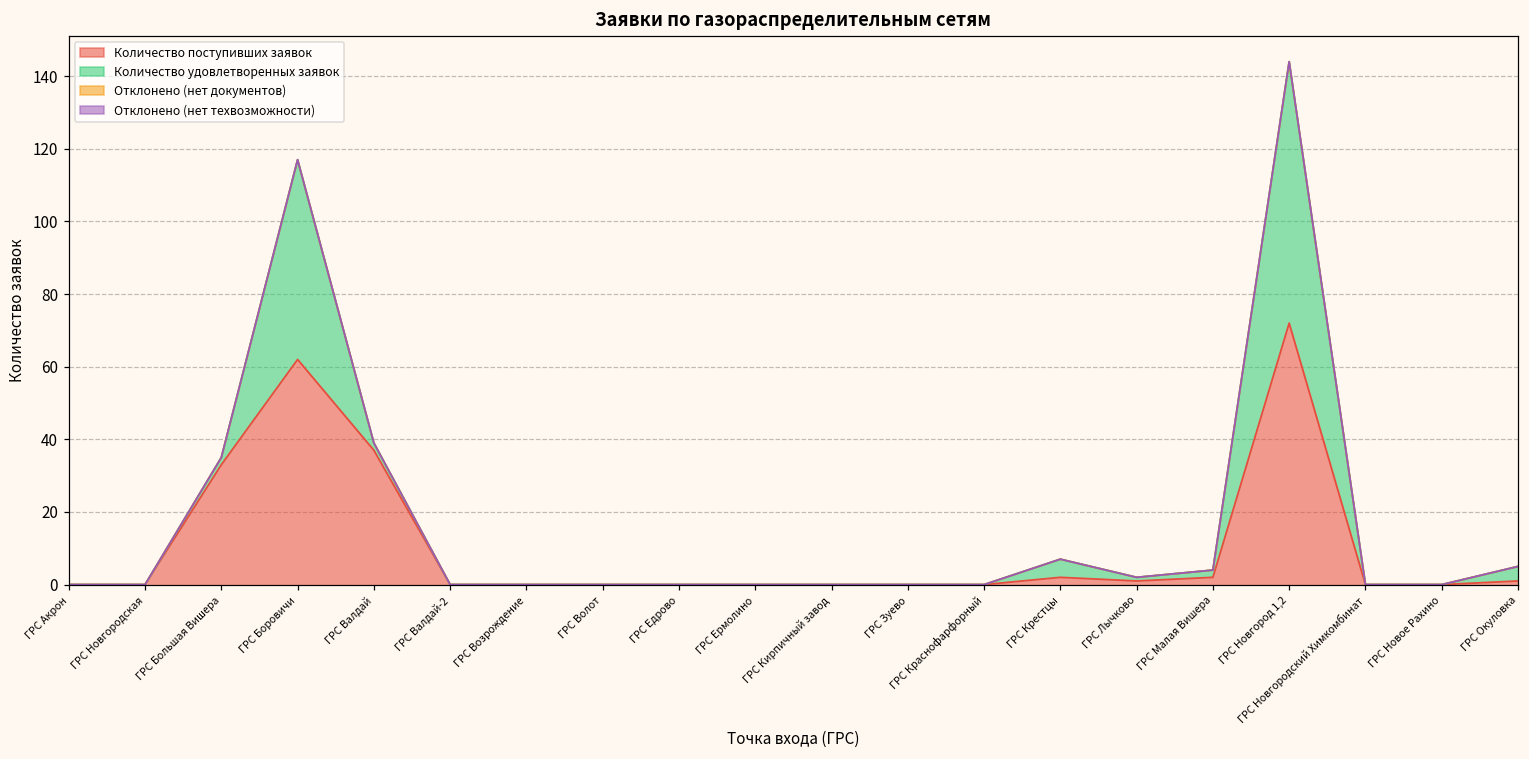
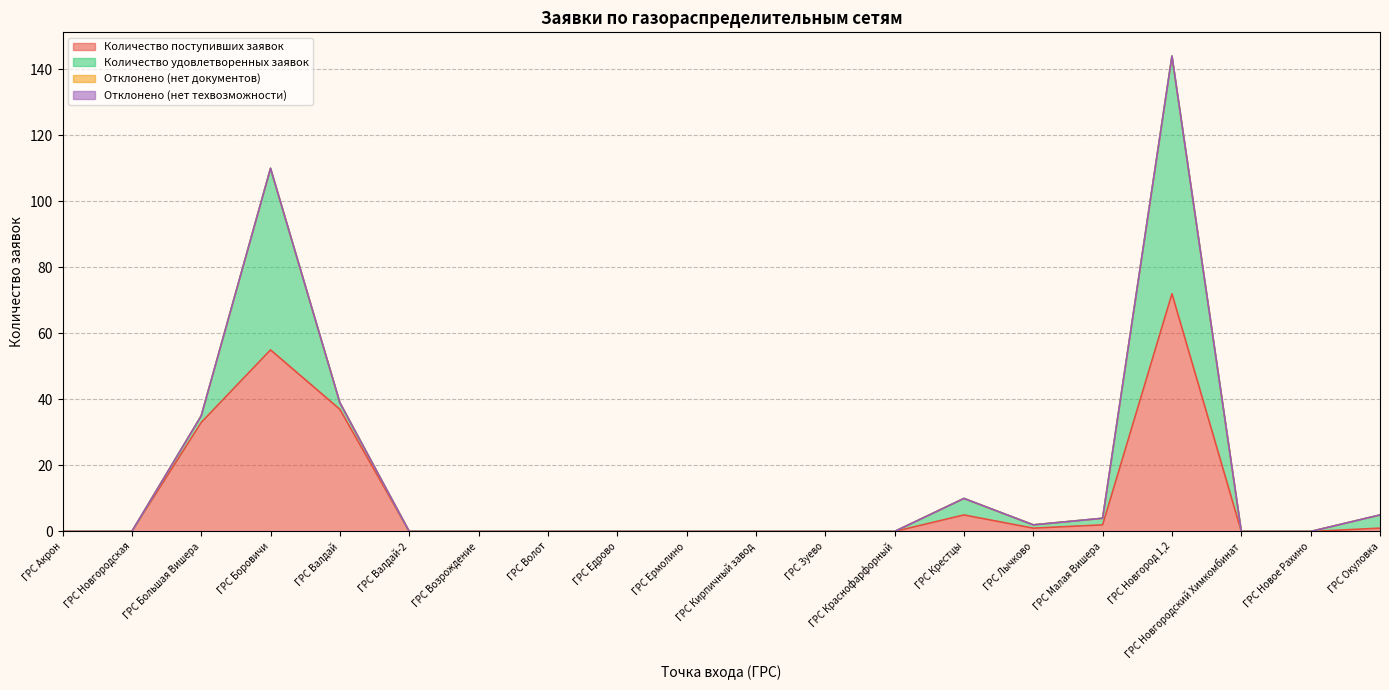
  {
    "Количество поступивших заявок": {
      "ГРС Большая Вишера": 33,
-     "ГРС Боровичи": 62,
+     "ГРС Боровичи": 55,
      "ГРС Валдай": 37,
-     "ГРС Крестцы": 2,
+     "ГРС Крестцы": 5,
      "ГРС Лычково": 1,
      "ГРС Малая Вишера": 2,
      "ГРС Новгород 1,2": 72,
      "ГРС Окуловка": 1
    }
  }
